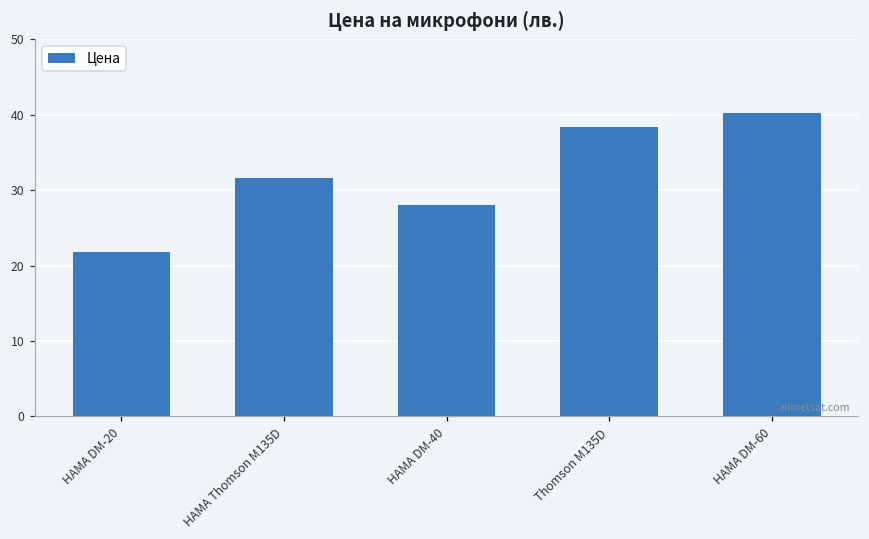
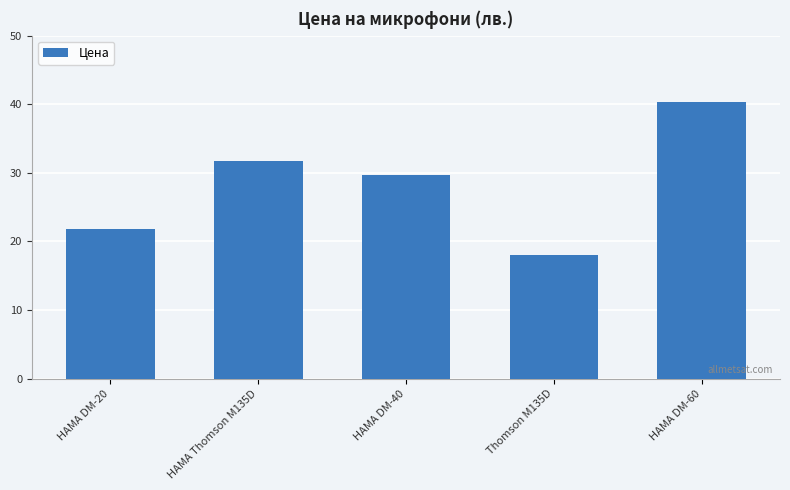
  {
    "HAMA DM-20": 22,
    "HAMA Thomson M135D": 32,
-   "HAMA DM-40": 28,
-   "Thomson M135D": 38,
+   "HAMA DM-40": 30,
+   "Thomson M135D": 18,
    "HAMA DM-60": 40
  }
